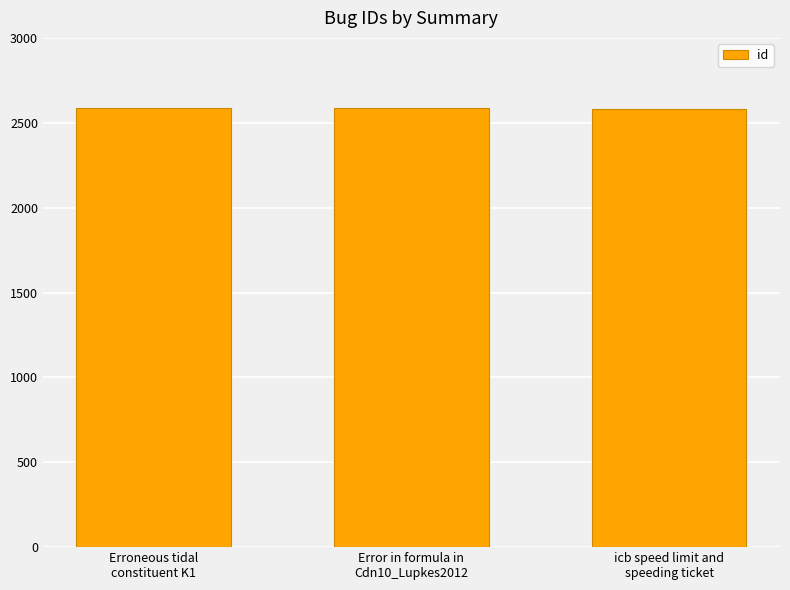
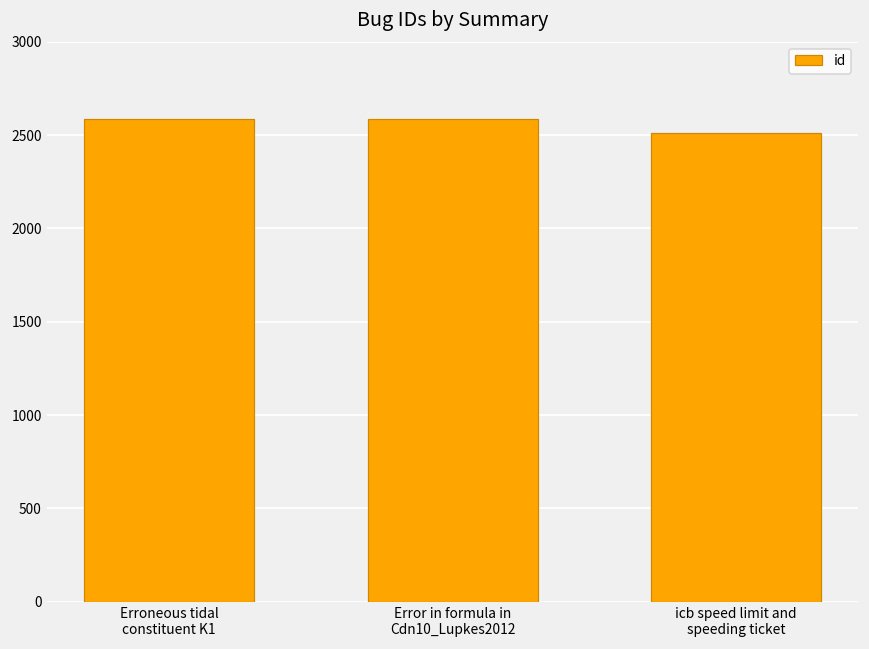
  {
    "Erroneous tidal constituent K1": 2590,
    "Error in formula in Cdn10_Lupkes2012": 2590,
-   "icb speed limit and speeding ticket": 2580
+   "icb speed limit and speeding ticket": 2510
  }
